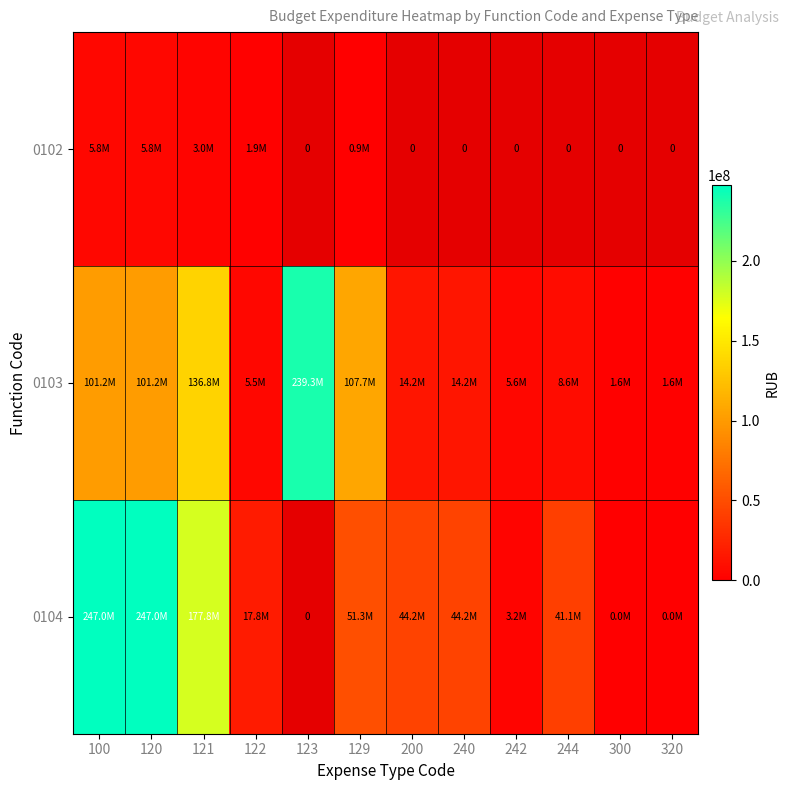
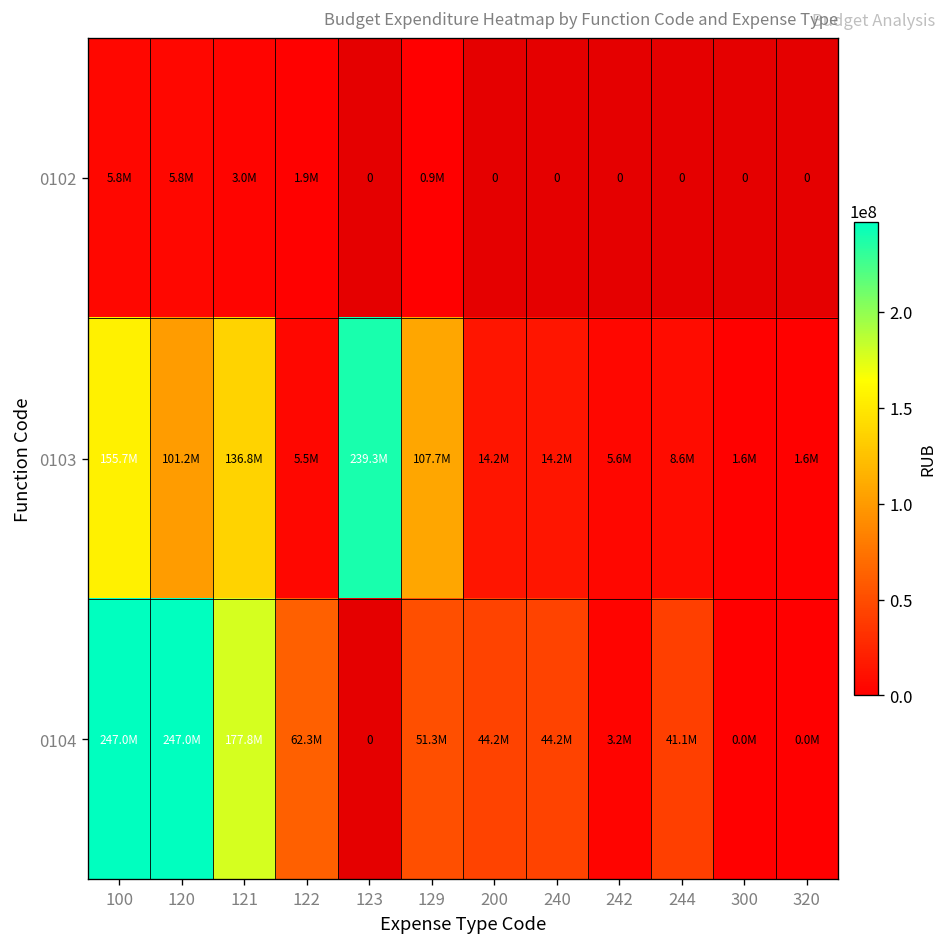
  {
    "0102": {
      "100": "5.8M",
      "120": "5.8M",
      "121": "3.0M",
      "122": "1.9M",
      "129": "0.9M"
    },
    "0103": {
-     "100": "101.2M",
+     "100": "155.7M",
      "120": "101.2M",
      "121": "136.8M",
      "122": "5.5M",
      "123": "239.3M",
      "129": "107.7M",
      "200": "14.2M",
      "240": "14.2M",
      "242": "5.6M",
      "244": "8.6M",
      "300": "1.6M",
      "320": "1.6M"
    },
    "0104": {
      "100": "247.0M",
      "120": "247.0M",
      "121": "177.8M",
-     "122": "17.8M",
+     "122": "62.3M",
      "129": "51.3M",
      "200": "44.2M",
      "240": "44.2M",
      "242": "3.2M",
      "244": "41.1M",
      "300": "0.0M",
      "320": "0.0M"
    }
  }
